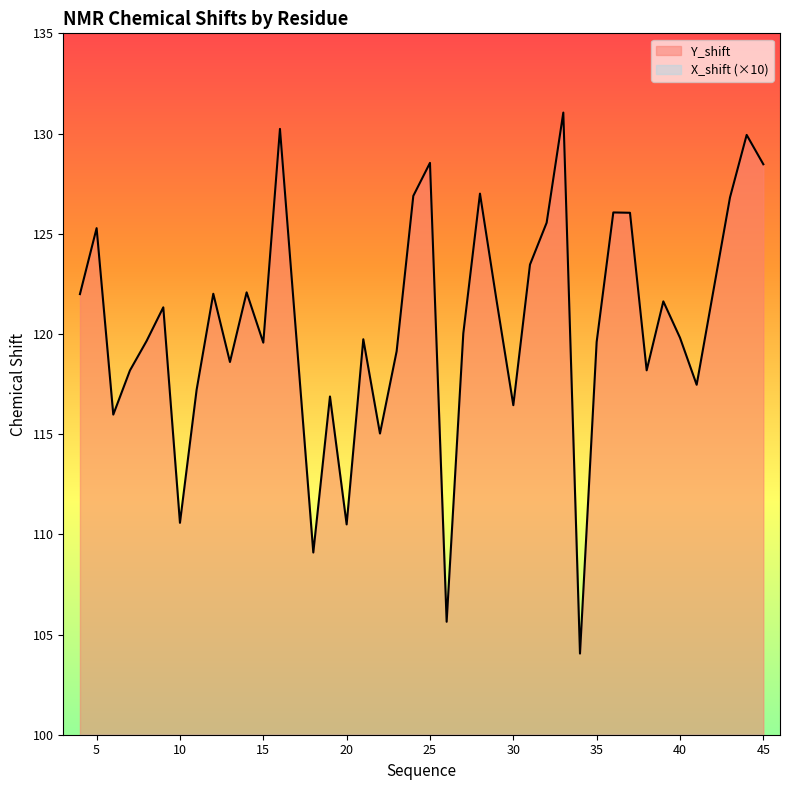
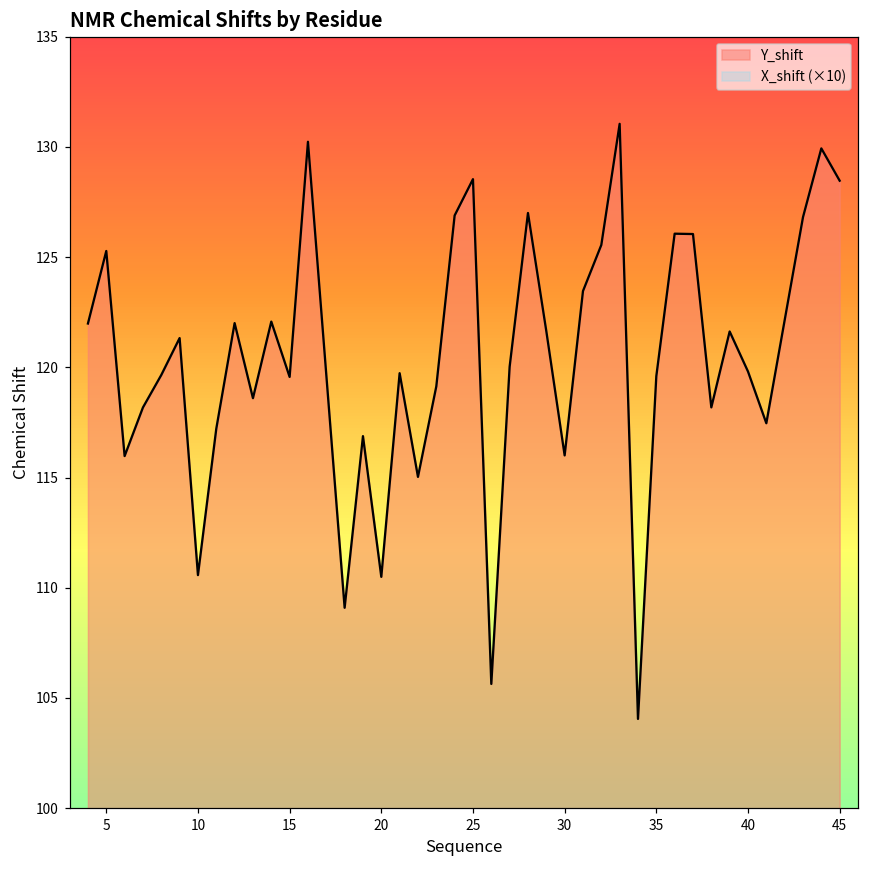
  {
    "Y_shift": {
      "5": 125.3,
      "10": 110.6,
      "15": 119.6,
      "20": 110.5,
      "25": 128.5,
-     "30": 116.4,
+     "30": 116.0,
      "35": 119.6,
      "40": 119.8,
      "45": 128.5
    }
  }
